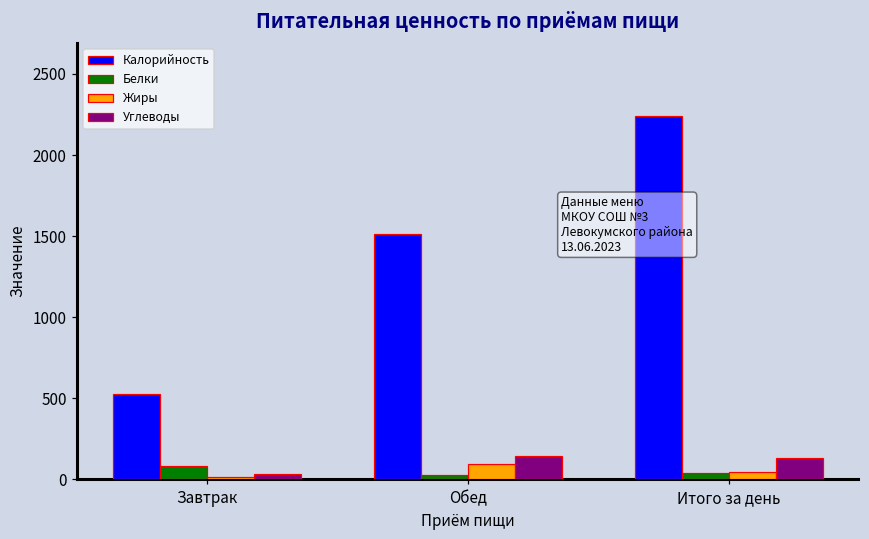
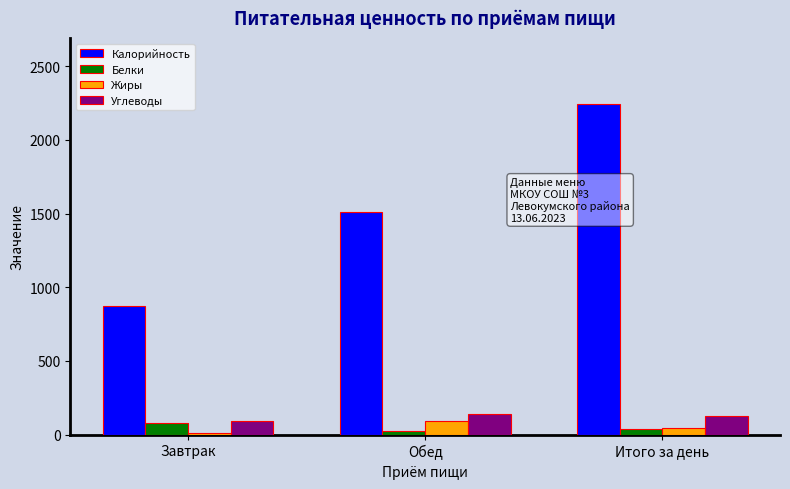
  {
    "Калорийность": {
-     "Завтрак": 520,
+     "Завтрак": 870,
      "Обед": 1510,
      "Итого за день": 2240
    },
    "Белки": {
      "Завтрак": 80,
      "Обед": 30,
      "Итого за день": 40
    },
    "Жиры": {
      "Обед": 100,
      "Итого за день": 40
    },
    "Углеводы": {
-     "Завтрак": 30,
+     "Завтрак": 90,
      "Обед": 140,
      "Итого за день": 130
    }
  }
